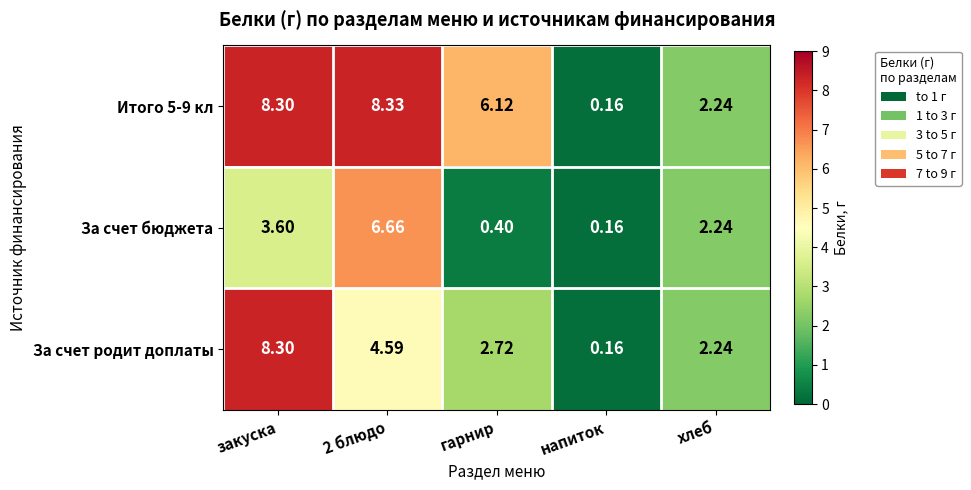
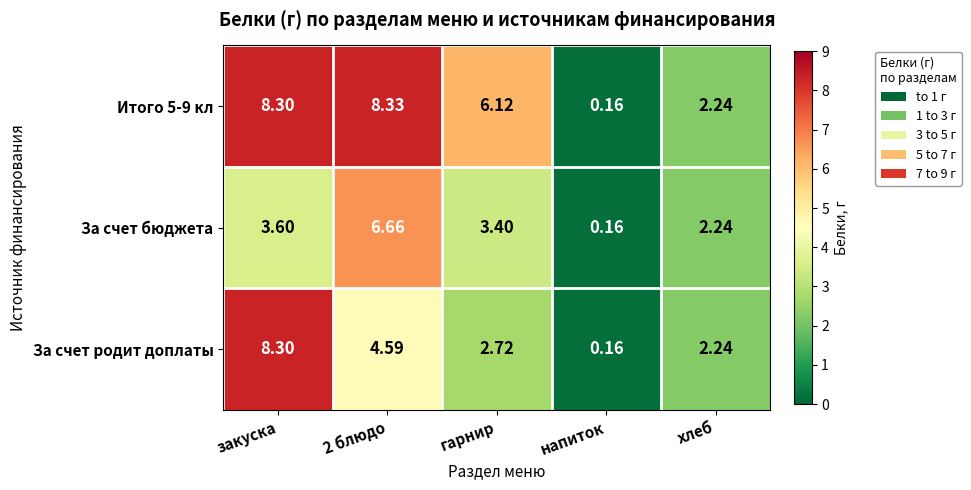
  {
    "Итого 5-9 кл": {
      "закуска": 8.30,
      "2 блюдо": 8.33,
      "гарнир": 6.12,
      "напиток": 0.16,
      "хлеб": 2.24
    },
    "За счет бюджета": {
      "закуска": 3.60,
      "2 блюдо": 6.66,
-     "гарнир": 0.40,
+     "гарнир": 3.40,
      "напиток": 0.16,
      "хлеб": 2.24
    },
    "За счет родит доплаты": {
      "закуска": 8.30,
      "2 блюдо": 4.59,
      "гарнир": 2.72,
      "напиток": 0.16,
      "хлеб": 2.24
    }
  }
